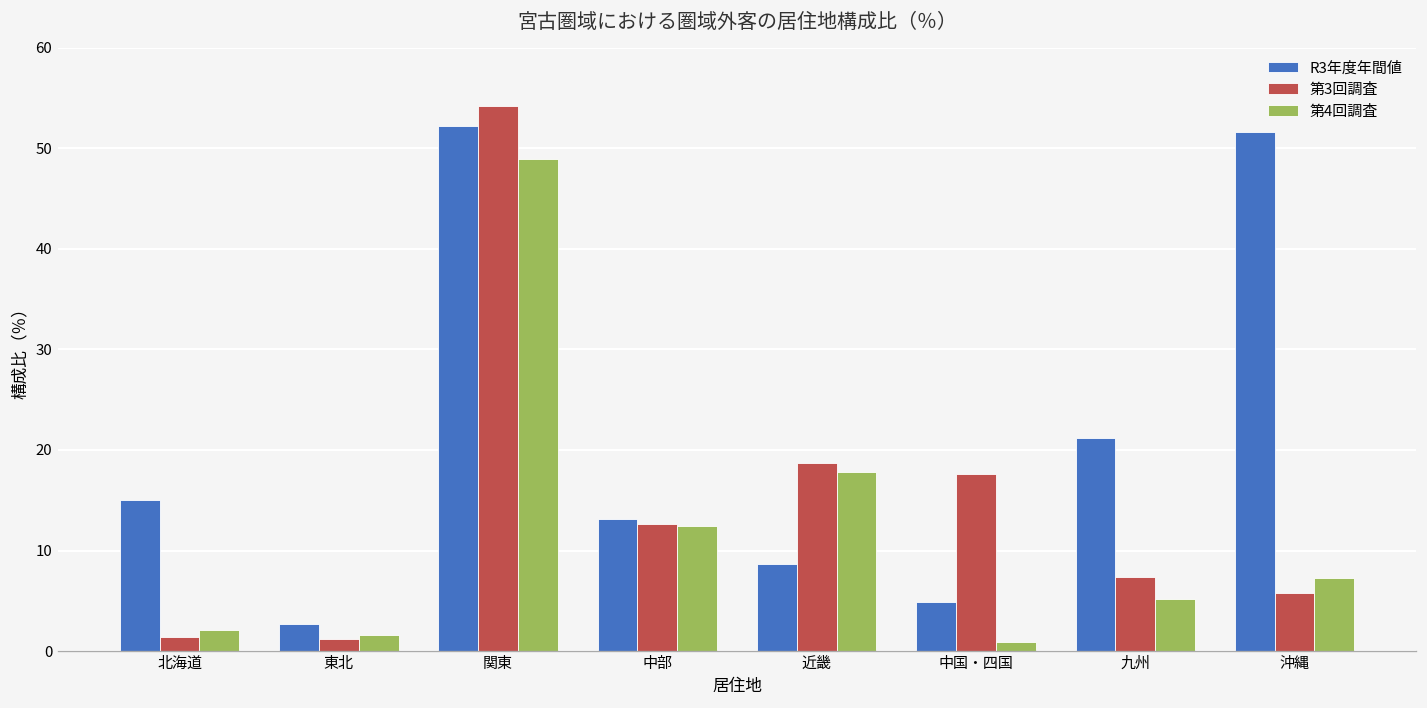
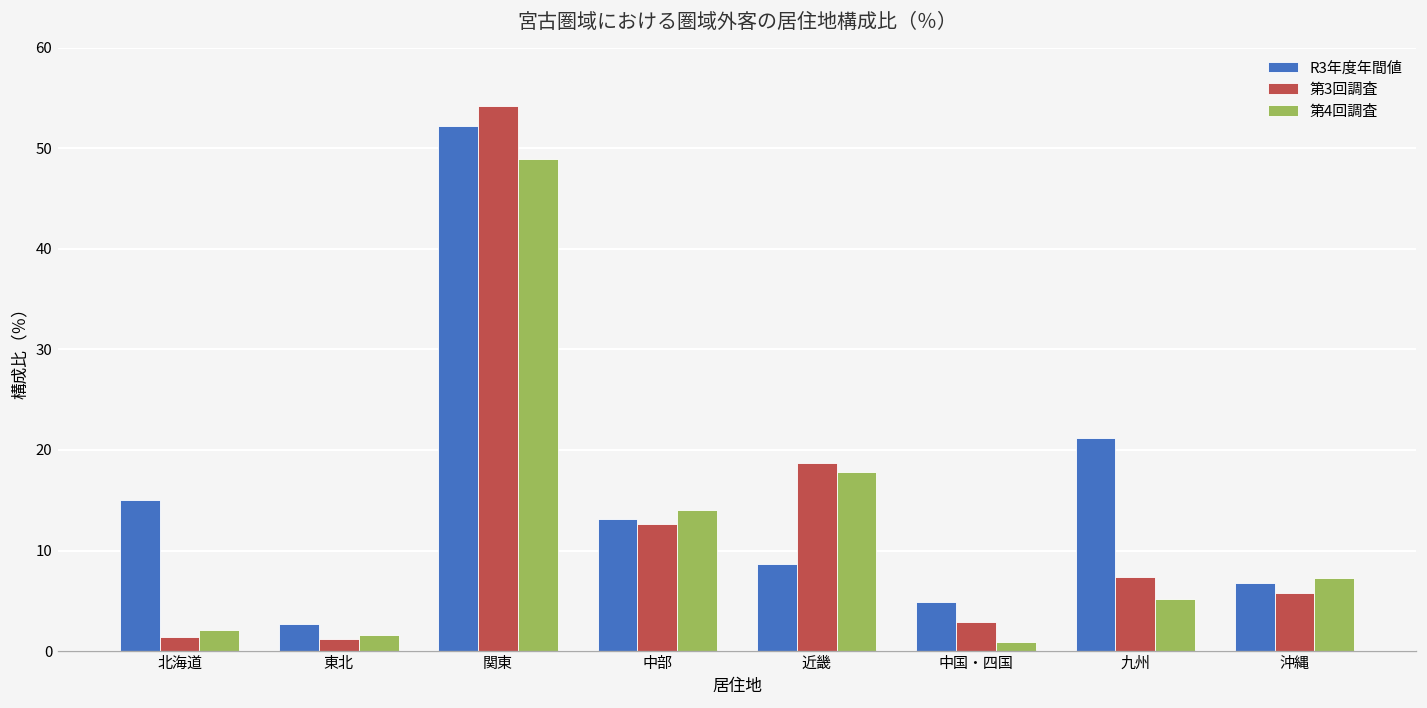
  {
    "R3年度年間値": {
      "北海道": 15,
      "東北": 3,
      "関東": 52,
      "中部": 13,
      "近畿": 9,
      "中国・四国": 5,
      "九州": 21,
-     "沖縄": 52
+     "沖縄": 7
    },
    "第3回調査": {
      "北海道": 1,
      "東北": 1,
      "関東": 54,
      "中部": 13,
      "近畿": 19,
-     "中国・四国": 18,
+     "中国・四国": 3,
      "九州": 7,
      "沖縄": 6
    },
    "第4回調査": {
      "北海道": 2,
      "東北": 2,
      "関東": 49,
-     "中部": 12,
+     "中部": 14,
      "近畿": 18,
      "中国・四国": 1,
      "九州": 5,
      "沖縄": 7
    }
  }
